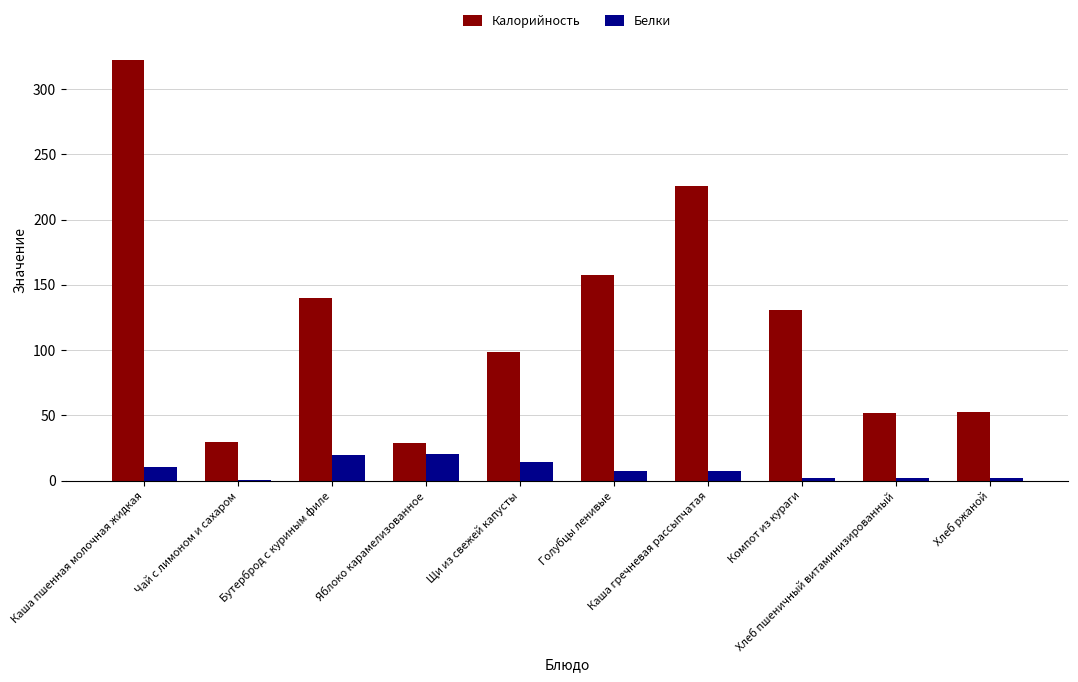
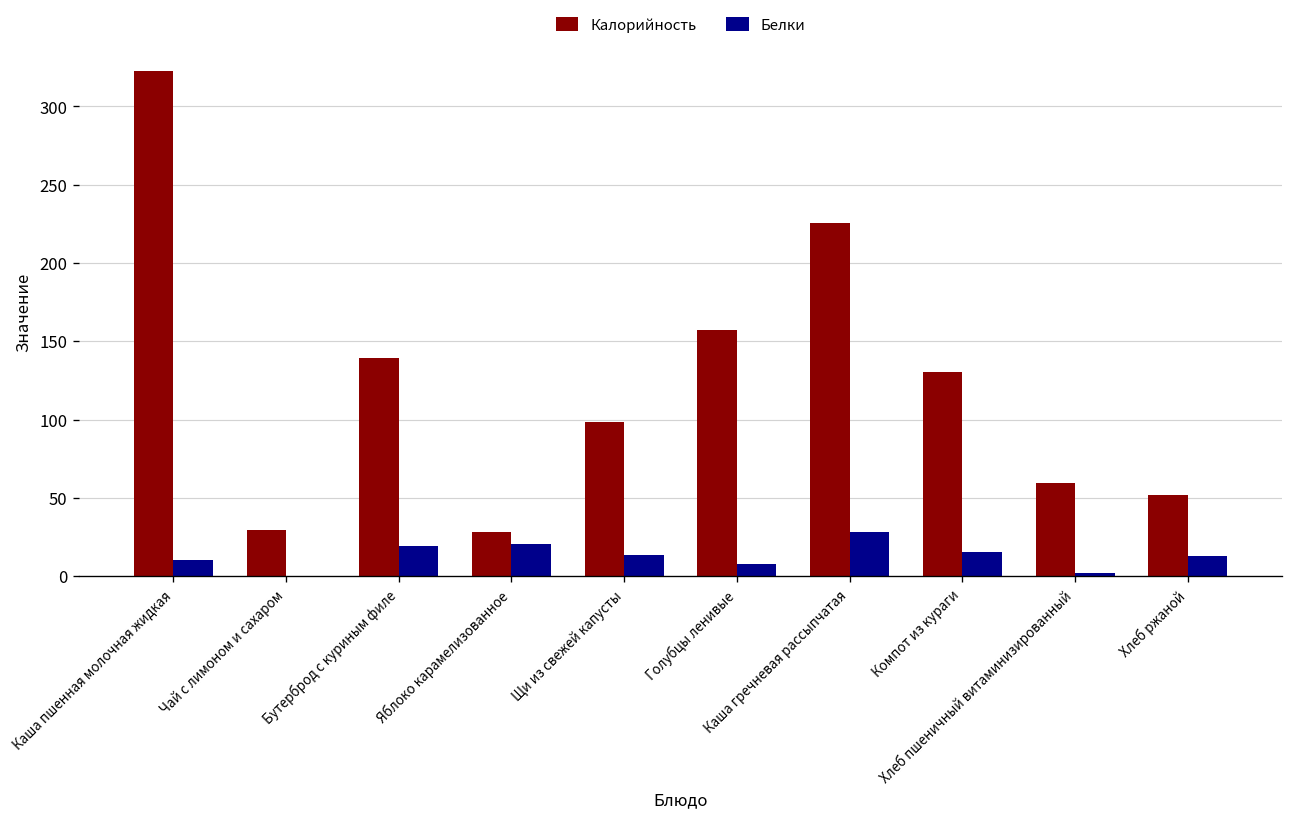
  {
    "Калорийность": {
      "Каша пшенная молочная жидкая": 322,
      "Чай с лимоном и сахаром": 30,
      "Бутерброд с куриным филе": 140,
      "Яблоко карамелизованное": 29,
      "Щи из свежей капусты": 99,
      "Голубцы ленивые": 157,
      "Каша гречневая рассыпчатая": 226,
      "Компот из кураги": 130,
-     "Хлеб пшеничный витаминизированный": 52,
+     "Хлеб пшеничный витаминизированный": 60,
      "Хлеб ржаной": 52
    },
    "Белки": {
      "Каша пшенная молочная жидкая": 10,
      "Бутерброд с куриным филе": 19,
      "Яблоко карамелизованное": 20,
      "Щи из свежей капусты": 14,
      "Голубцы ленивые": 8,
-     "Каша гречневая рассыпчатая": 8,
-     "Компот из кураги": 2,
+     "Каша гречневая рассыпчатая": 28,
+     "Компот из кураги": 16,
      "Хлеб пшеничный витаминизированный": 2,
-     "Хлеб ржаной": 2
+     "Хлеб ржаной": 13
    }
  }
